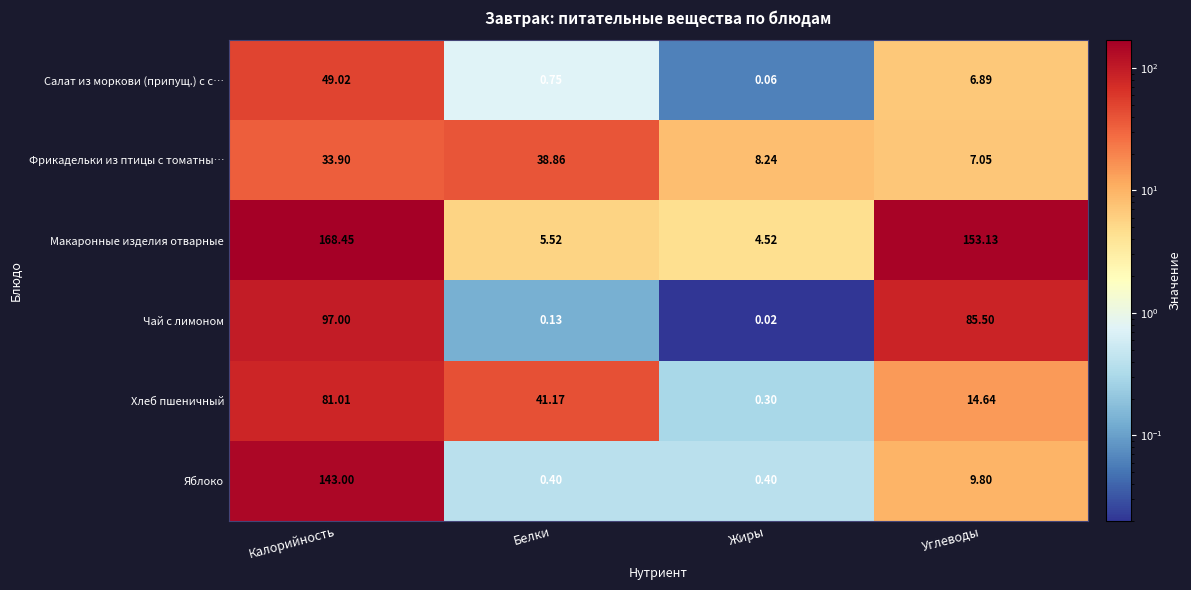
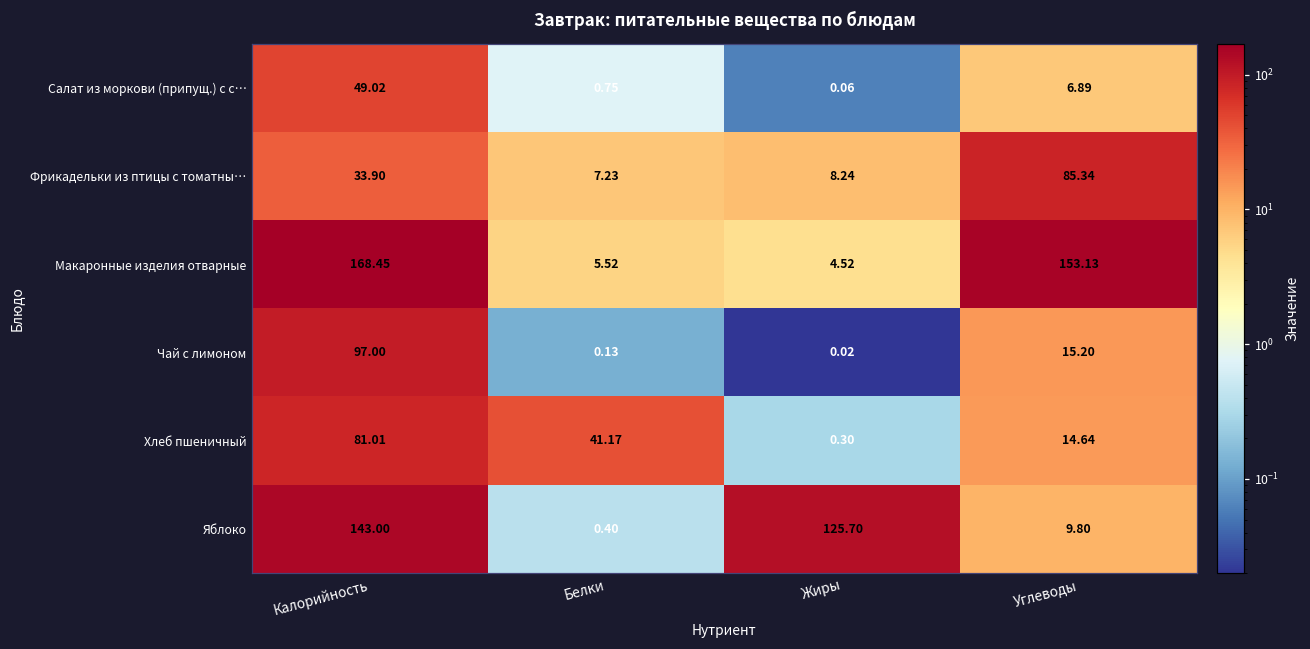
  {
    "Салат из моркови (припущ.) с с…": {
      "Калорийность": 49.02,
      "Жиры": 0.06,
      "Углеводы": 6.89
    },
    "Фрикадельки из птицы с томатны…": {
      "Калорийность": 33.90,
-     "Белки": 38.86,
+     "Белки": 7.23,
      "Жиры": 8.24,
-     "Углеводы": 7.05
+     "Углеводы": 85.34
    },
    "Макаронные изделия отварные": {
      "Калорийность": 168.45,
      "Белки": 5.52,
      "Жиры": 4.52,
      "Углеводы": 153.13
    },
    "Чай с лимоном": {
      "Калорийность": 97.00,
      "Белки": 0.13,
      "Жиры": 0.02,
-     "Углеводы": 85.50
+     "Углеводы": 15.20
    },
    "Хлеб пшеничный": {
      "Калорийность": 81.01,
      "Белки": 41.17,
      "Жиры": 0.30,
      "Углеводы": 14.64
    },
    "Яблоко": {
      "Калорийность": 143.00,
      "Белки": 0.40,
-     "Жиры": 0.40,
+     "Жиры": 125.70,
      "Углеводы": 9.80
    }
  }
